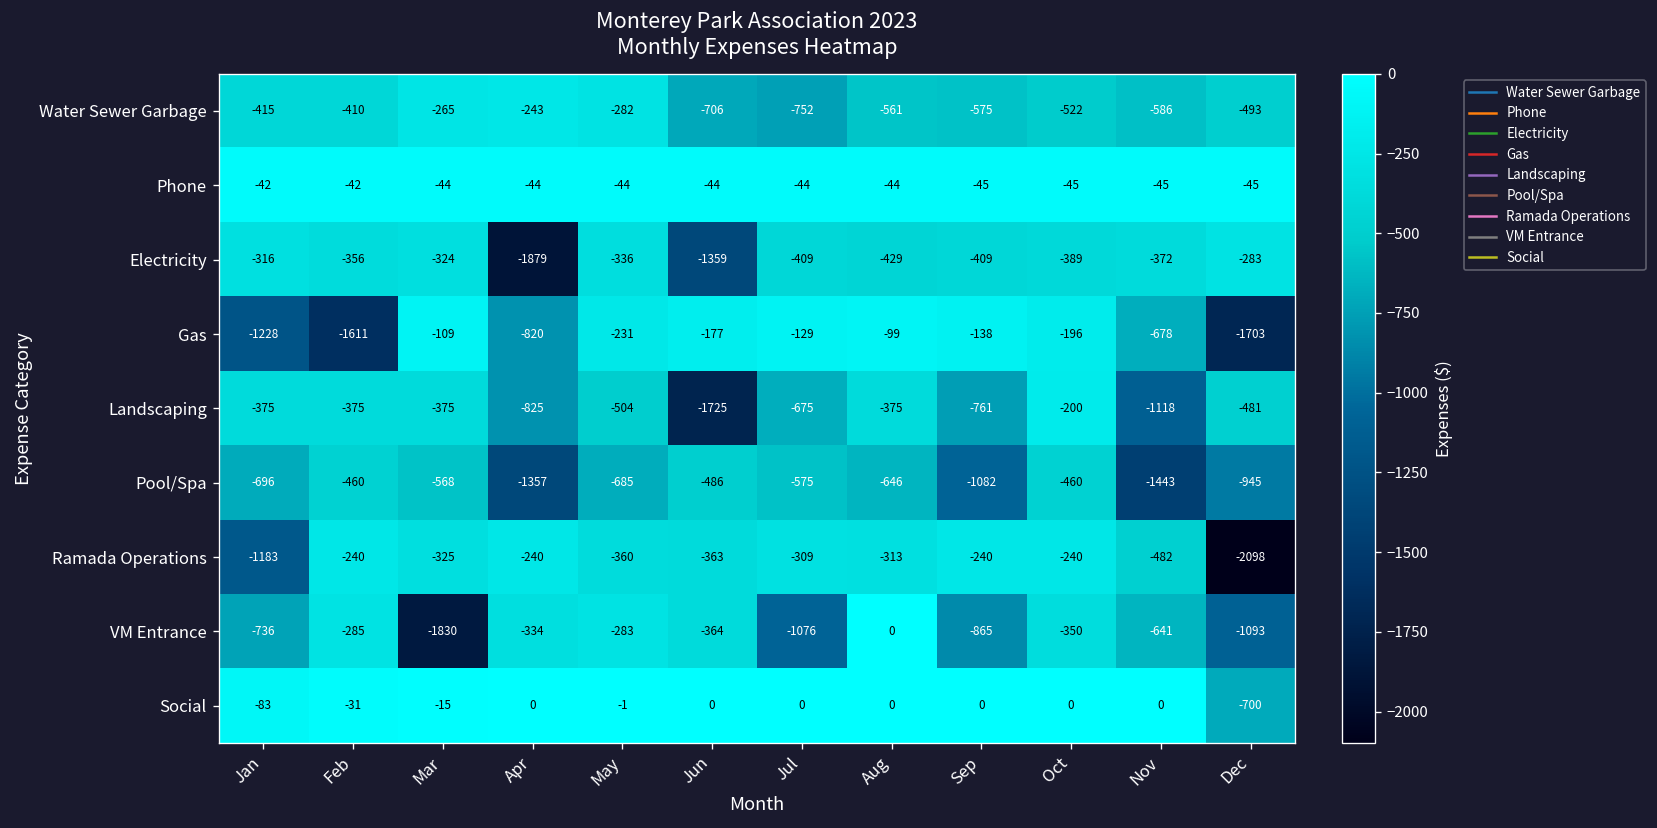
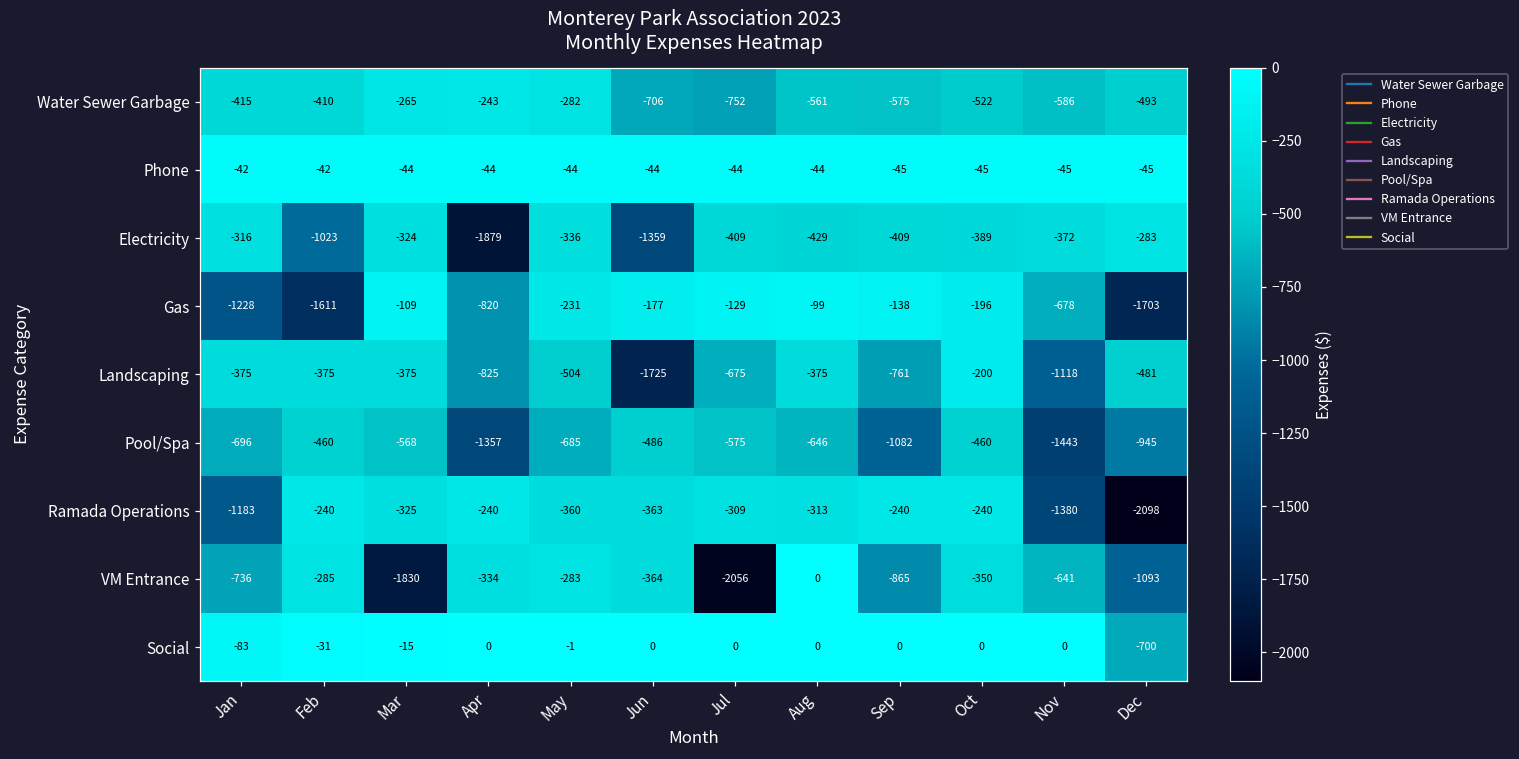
  {
    "Water Sewer Garbage": {
      "Jan": -415,
      "Feb": -410,
      "Mar": -265,
      "Apr": -243,
      "May": -282,
      "Jun": -706,
      "Jul": -752,
      "Aug": -561,
      "Sep": -575,
      "Oct": -522,
      "Nov": -586,
      "Dec": -493
    },
    "Phone": {
      "Jan": -42,
      "Feb": -42,
      "Mar": -44,
      "Apr": -44,
      "May": -44,
      "Jun": -44,
      "Jul": -44,
      "Aug": -44,
      "Sep": -45,
      "Oct": -45,
      "Nov": -45,
      "Dec": -45
    },
    "Electricity": {
      "Jan": -316,
-     "Feb": -356,
+     "Feb": -1023,
      "Mar": -324,
      "Apr": -1879,
      "May": -336,
      "Jun": -1359,
      "Jul": -409,
      "Aug": -429,
      "Sep": -409,
      "Oct": -389,
      "Nov": -372,
      "Dec": -283
    },
    "Gas": {
      "Jan": -1228,
      "Feb": -1611,
      "Mar": -109,
      "Apr": -820,
      "May": -231,
      "Jun": -177,
      "Jul": -129,
      "Aug": -99,
      "Sep": -138,
      "Oct": -196,
      "Nov": -678,
      "Dec": -1703
    },
    "Landscaping": {
      "Jan": -375,
      "Feb": -375,
      "Mar": -375,
      "Apr": -825,
      "May": -504,
      "Jun": -1725,
      "Jul": -675,
      "Aug": -375,
      "Sep": -761,
      "Oct": -200,
      "Nov": -1118,
      "Dec": -481
    },
    "Pool/Spa": {
      "Jan": -696,
      "Feb": -460,
      "Mar": -568,
      "Apr": -1357,
      "May": -685,
      "Jun": -486,
      "Jul": -575,
      "Aug": -646,
      "Sep": -1082,
      "Oct": -460,
      "Nov": -1443,
      "Dec": -945
    },
    "Ramada Operations": {
      "Jan": -1183,
      "Feb": -240,
      "Mar": -325,
      "Apr": -240,
      "May": -360,
      "Jun": -363,
      "Jul": -309,
      "Aug": -313,
      "Sep": -240,
      "Oct": -240,
-     "Nov": -482,
+     "Nov": -1380,
      "Dec": -2098
    },
    "VM Entrance": {
      "Jan": -736,
      "Feb": -285,
      "Mar": -1830,
      "Apr": -334,
      "May": -283,
      "Jun": -364,
-     "Jul": -1076,
+     "Jul": -2056,
      "Aug": 0,
      "Sep": -865,
      "Oct": -350,
      "Nov": -641,
      "Dec": -1093
    },
    "Social": {
      "Jan": -83,
      "Feb": -31,
      "Mar": -15,
      "Apr": 0,
      "May": -1,
      "Jun": 0,
      "Jul": 0,
      "Aug": 0,
      "Sep": 0,
      "Oct": 0,
      "Nov": 0,
      "Dec": -700
    }
  }
